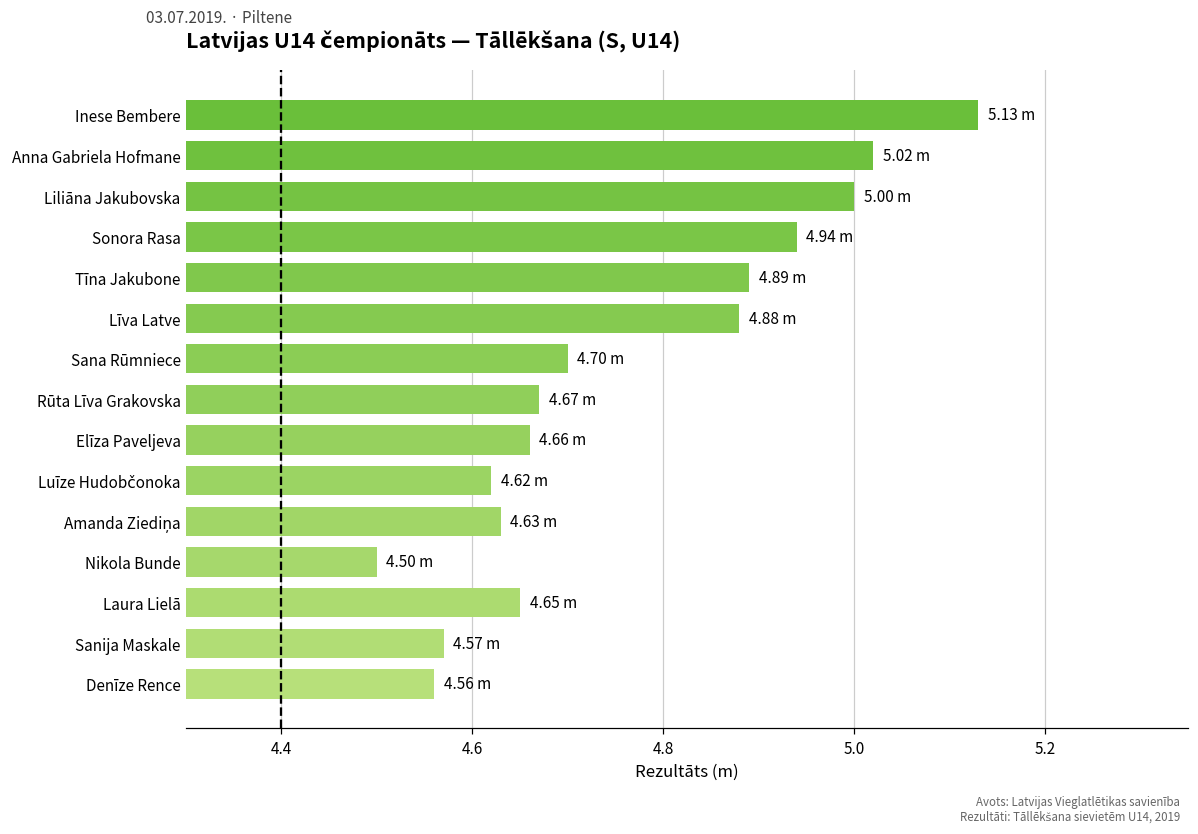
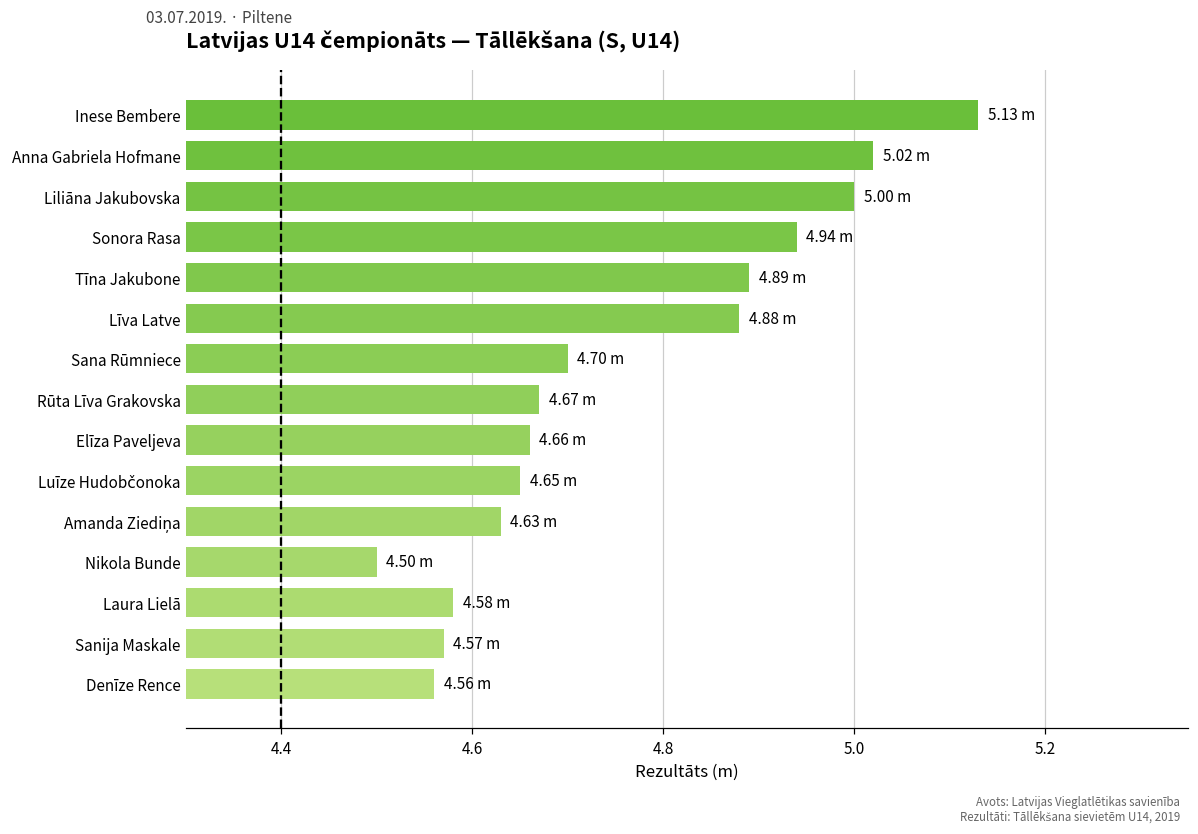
  {
    "Inese Bembere": 5.13,
    "Anna Gabriela Hofmane": 5.02,
    "Liliāna Jakubovska": 5.00,
    "Sonora Rasa": 4.94,
    "Tīna Jakubone": 4.89,
    "Līva Latve": 4.88,
    "Sana Rūmniece": 4.70,
    "Rūta Līva Grakovska": 4.67,
    "Elīza Paveljeva": 4.66,
-   "Luīze Hudobčonoka": 4.62,
+   "Luīze Hudobčonoka": 4.65,
    "Amanda Ziediņa": 4.63,
    "Nikola Bunde": 4.50,
-   "Laura Lielā": 4.65,
+   "Laura Lielā": 4.58,
    "Sanija Maskale": 4.57,
    "Denīze Rence": 4.56
  }
